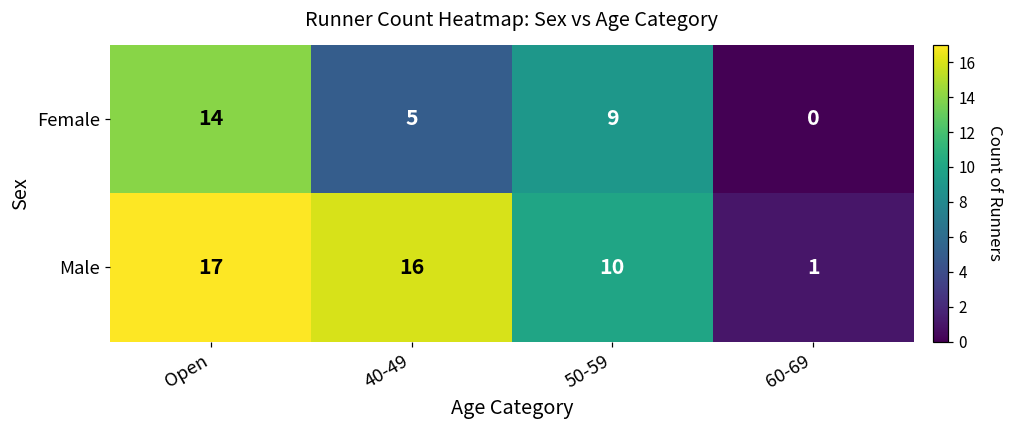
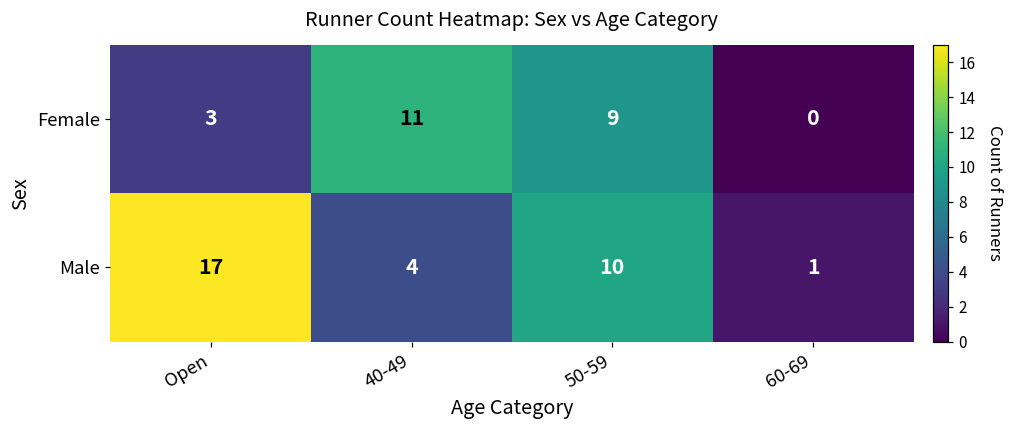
  {
    "Female": {
-     "Open": 14,
-     "40-49": 5,
+     "Open": 3,
+     "40-49": 11,
      "50-59": 9,
      "60-69": 0
    },
    "Male": {
      "Open": 17,
-     "40-49": 16,
+     "40-49": 4,
      "50-59": 10,
      "60-69": 1
    }
  }
